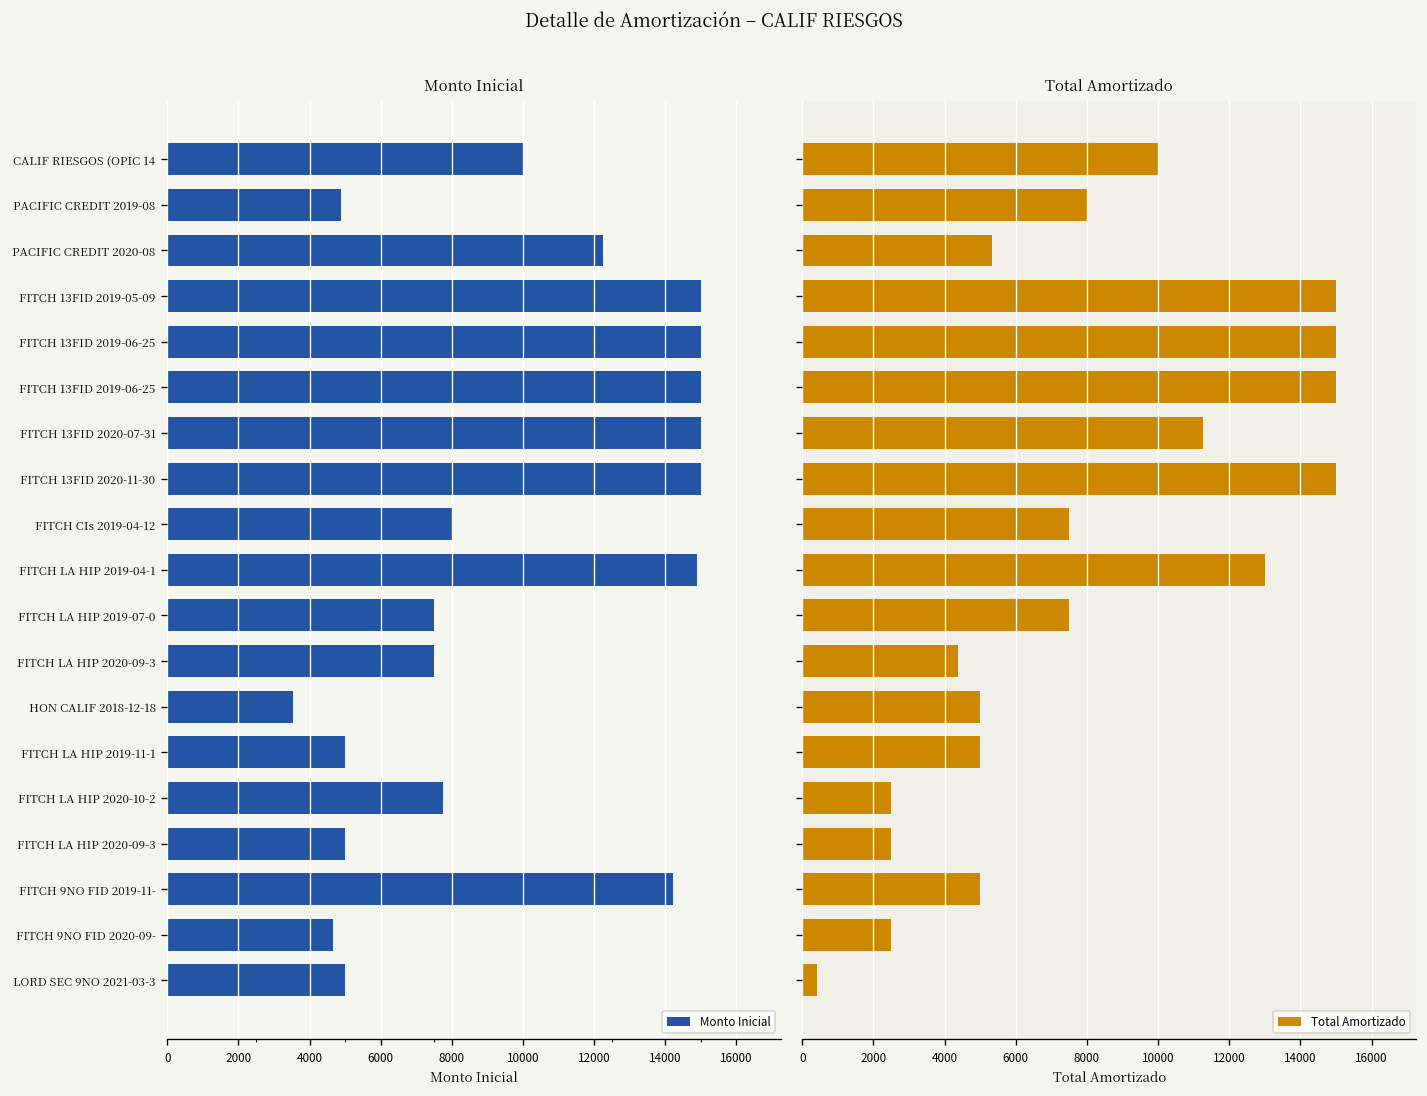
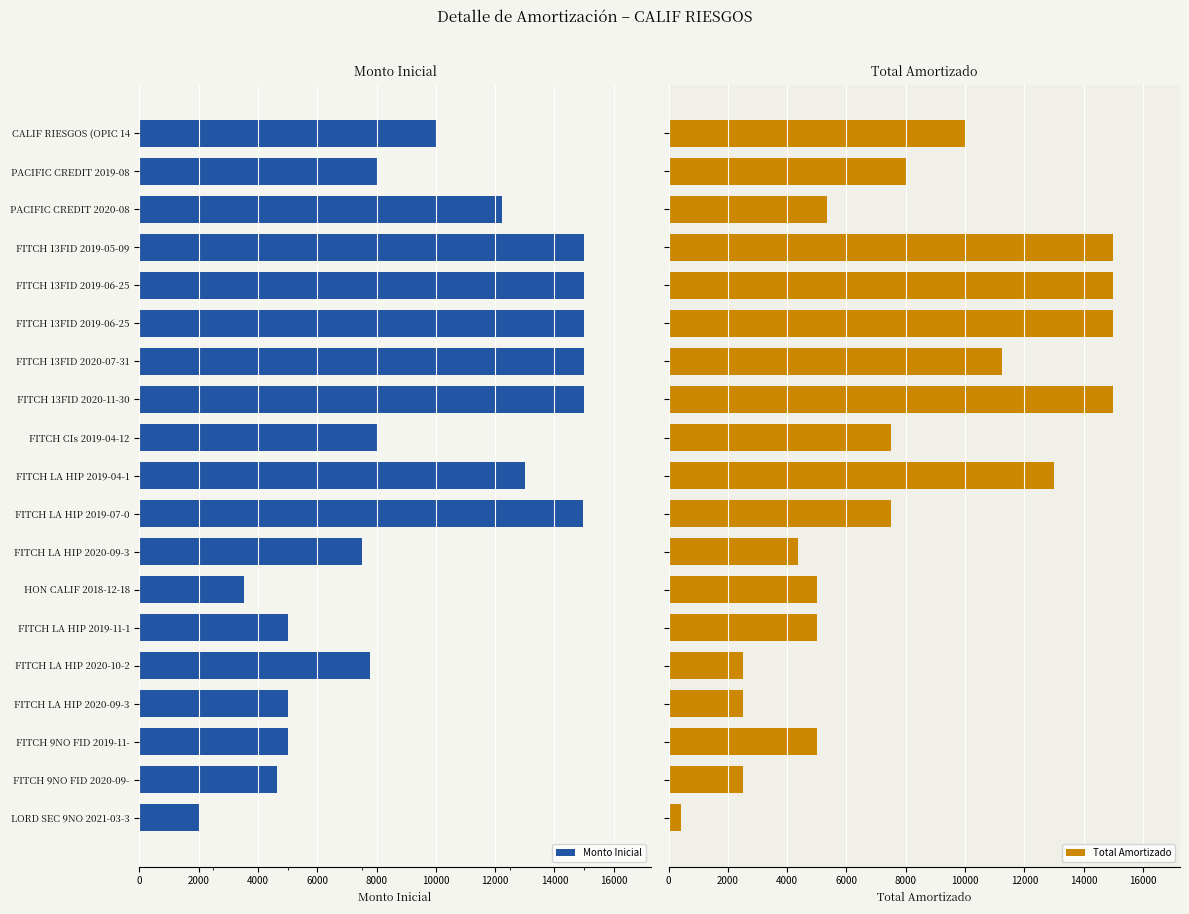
  {
    "Monto Inicial": {
      "CALIF RIESGOS (OPIC 14": 10000,
-     "PACIFIC CREDIT 2019-08": 4900,
+     "PACIFIC CREDIT 2019-08": 8000,
      "PACIFIC CREDIT 2020-08": 12200,
      "FITCH 13FID 2019-05-09": 15000,
      "FITCH 13FID 2020-07-31": 15000,
      "FITCH 13FID 2020-11-30": 15000,
      "FITCH CIs 2019-04-12": 8000,
-     "FITCH LA HIP 2019-04-1": 14900,
-     "FITCH LA HIP 2019-07-0": 7500,
+     "FITCH LA HIP 2019-04-1": 13000,
+     "FITCH LA HIP 2019-07-0": 15000,
      "HON CALIF 2018-12-18": 3500,
      "FITCH LA HIP 2019-11-1": 5000,
      "FITCH LA HIP 2020-10-2": 7800,
-     "FITCH 9NO FID 2019-11-": 14200,
+     "FITCH 9NO FID 2019-11-": 5000,
      "FITCH 9NO FID 2020-09-": 4700,
-     "LORD SEC 9NO 2021-03-3": 5000
+     "LORD SEC 9NO 2021-03-3": 2100
    }
  }
